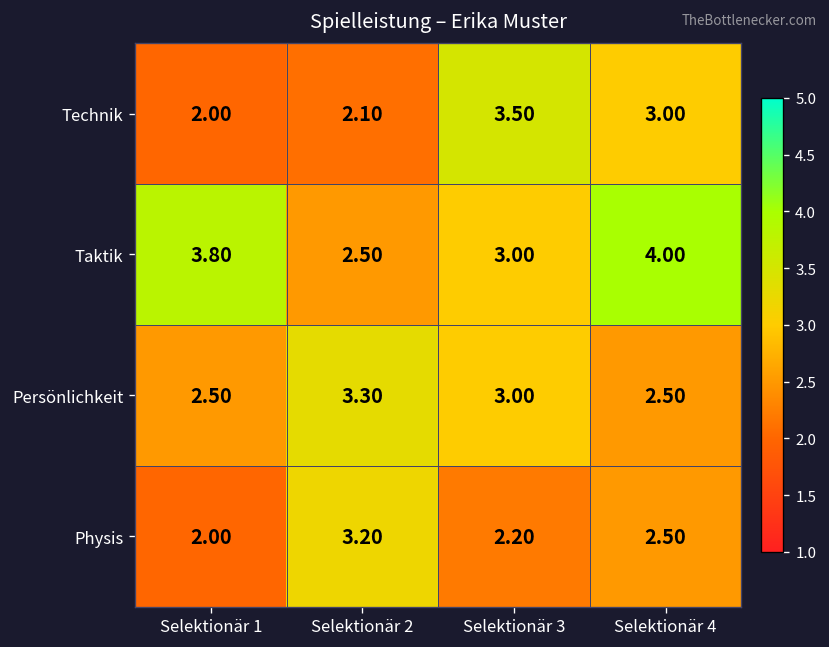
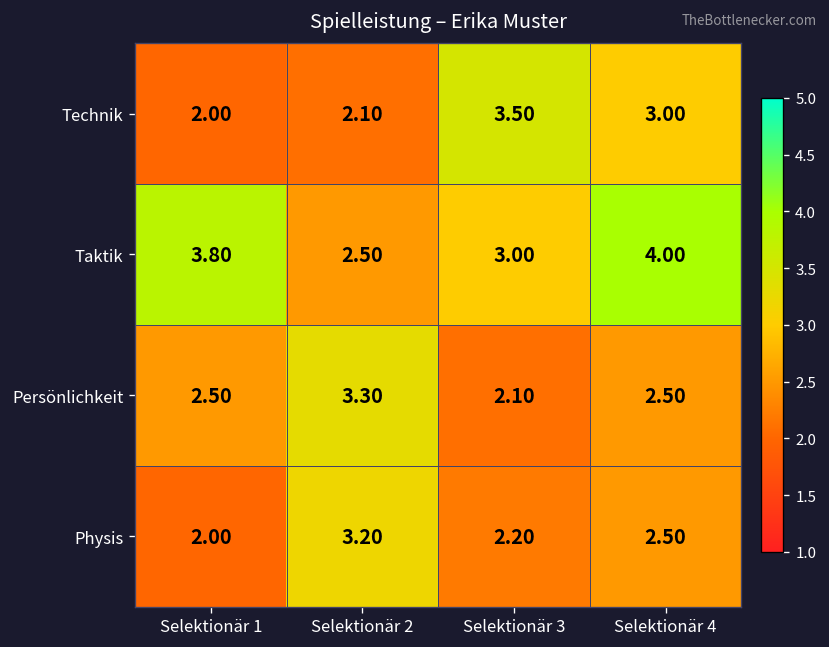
  {
    "Technik": {
      "Selektionär 1": 2.00,
      "Selektionär 2": 2.10,
      "Selektionär 3": 3.50,
      "Selektionär 4": 3.00
    },
    "Taktik": {
      "Selektionär 1": 3.80,
      "Selektionär 2": 2.50,
      "Selektionär 3": 3.00,
      "Selektionär 4": 4.00
    },
    "Persönlichkeit": {
      "Selektionär 1": 2.50,
      "Selektionär 2": 3.30,
-     "Selektionär 3": 3.00,
+     "Selektionär 3": 2.10,
      "Selektionär 4": 2.50
    },
    "Physis": {
      "Selektionär 1": 2.00,
      "Selektionär 2": 3.20,
      "Selektionär 3": 2.20,
      "Selektionär 4": 2.50
    }
  }
